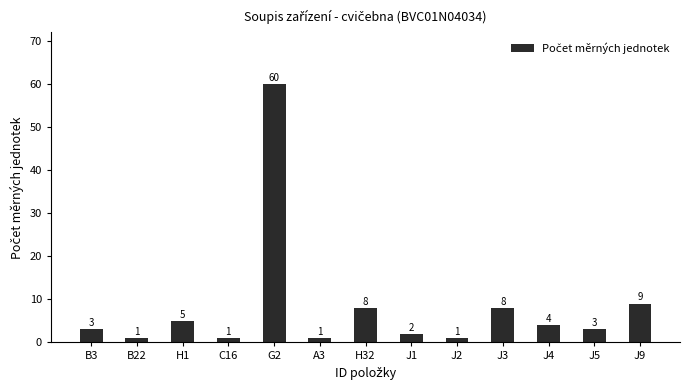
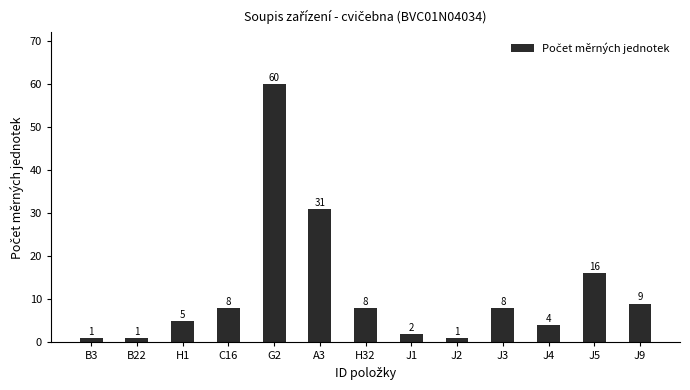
  {
-   "B3": 3,
+   "B3": 1,
    "B22": 1,
    "H1": 5,
-   "C16": 1,
+   "C16": 8,
    "G2": 60,
-   "A3": 1,
+   "A3": 31,
    "H32": 8,
    "J1": 2,
    "J2": 1,
    "J3": 8,
    "J4": 4,
-   "J5": 3,
+   "J5": 16,
    "J9": 9
  }
